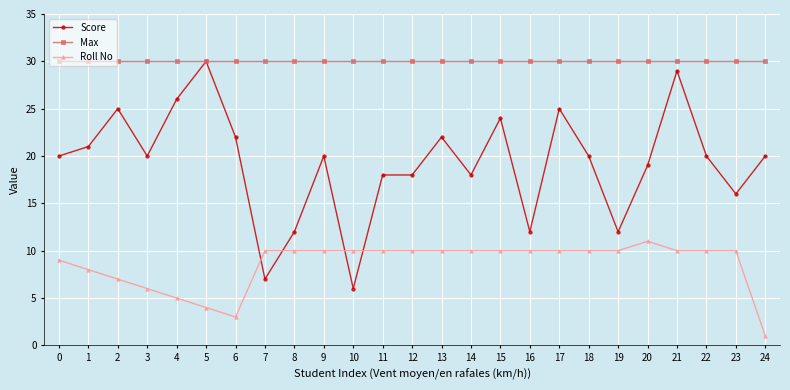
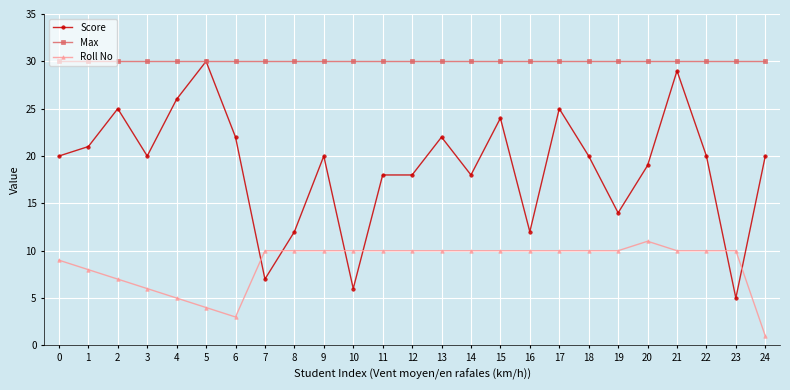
  {
    "Score": {
      "0": 20,
      "1": 21,
      "2": 25,
      "3": 20,
      "4": 26,
      "6": 22,
      "7": 7,
      "8": 12,
      "9": 20,
      "10": 6,
      "11": 18,
      "12": 18,
      "13": 22,
      "14": 18,
      "15": 24,
      "16": 12,
      "17": 25,
      "18": 20,
-     "19": 12,
+     "19": 14,
      "20": 19,
      "21": 29,
      "22": 20,
-     "23": 16,
+     "23": 5,
      "24": 20
    },
    "Max": {
      "2": 30,
      "3": 30,
      "4": 30,
      "6": 30,
      "7": 30,
      "8": 30,
      "9": 30,
      "10": 30,
      "11": 30,
      "12": 30,
      "13": 30,
      "14": 30,
      "15": 30,
      "16": 30,
      "17": 30,
      "18": 30,
      "19": 30,
      "20": 30,
      "21": 30,
      "22": 30,
      "23": 30,
      "24": 30
    },
    "Roll No": {
      "0": 9,
      "1": 8,
      "2": 7,
      "3": 6,
      "4": 5,
      "5": 4,
      "6": 3,
      "7": 10,
      "8": 10,
      "9": 10,
      "10": 10,
      "11": 10,
      "12": 10,
      "13": 10,
      "14": 10,
      "15": 10,
      "16": 10,
      "17": 10,
      "18": 10,
      "19": 10,
      "20": 11,
      "21": 10,
      "22": 10,
      "23": 10,
      "24": 1
    }
  }
